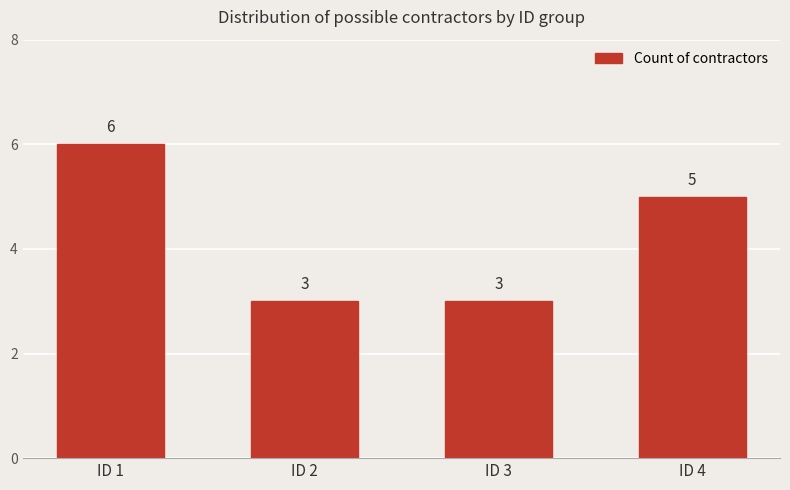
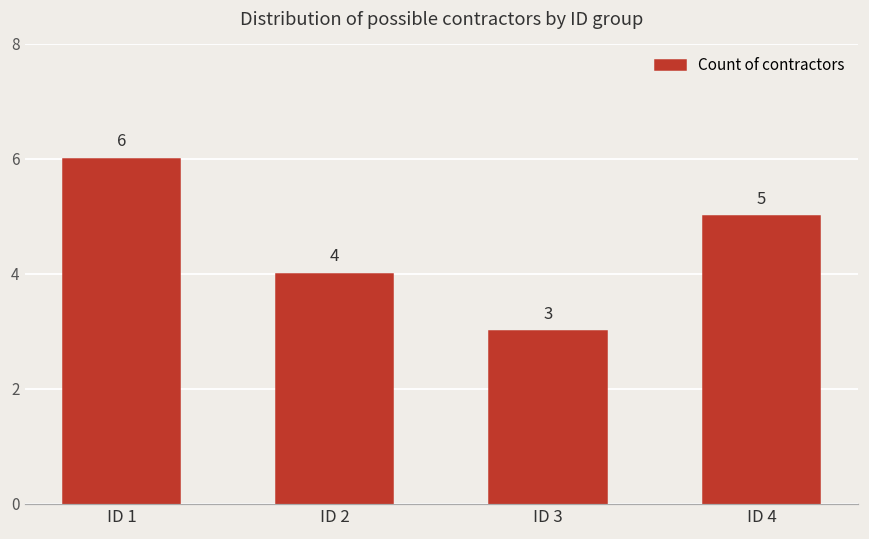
  {
    "ID 1": 6,
-   "ID 2": 3,
+   "ID 2": 4,
    "ID 3": 3,
    "ID 4": 5
  }
